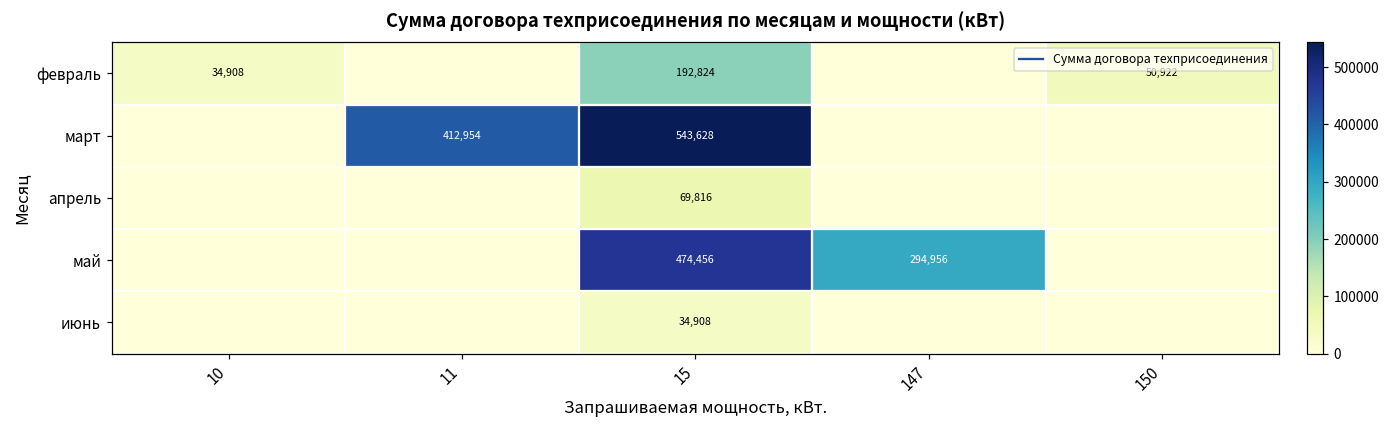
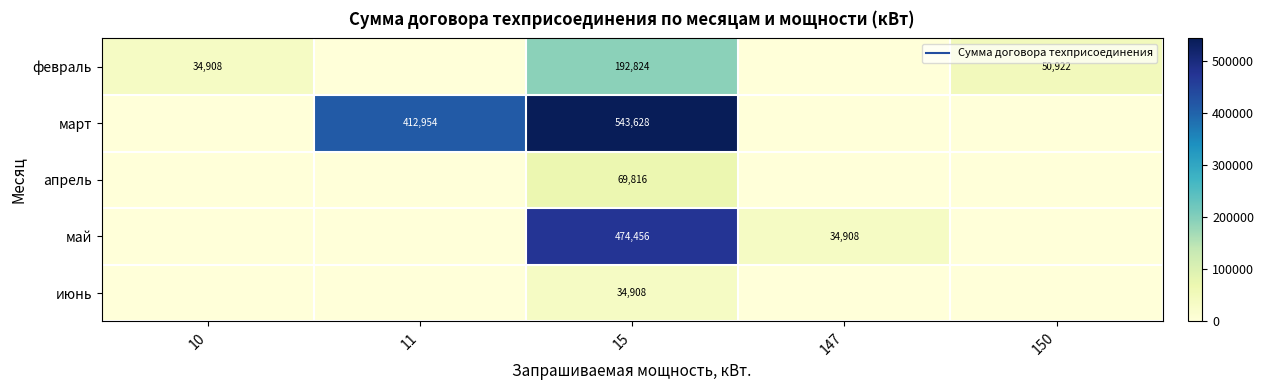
  {
    "февраль": {
      "10": "34,908",
      "15": "192,824"
    },
    "март": {
      "11": "412,954",
      "15": "543,628"
    },
    "апрель": {
      "15": "69,816"
    },
    "май": {
      "15": "474,456",
-     "147": "294,956"
+     "147": "34,908"
    },
    "июнь": {
      "15": "34,908"
    }
  }
